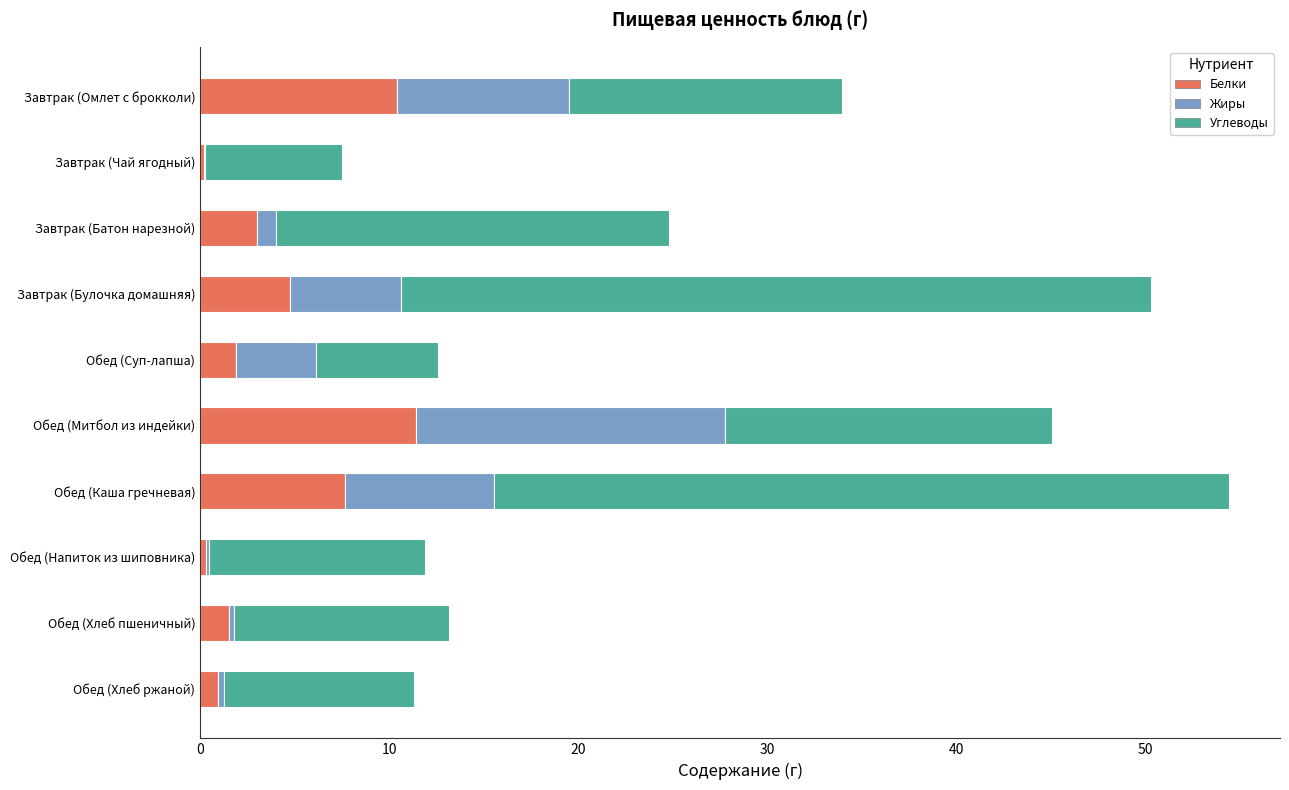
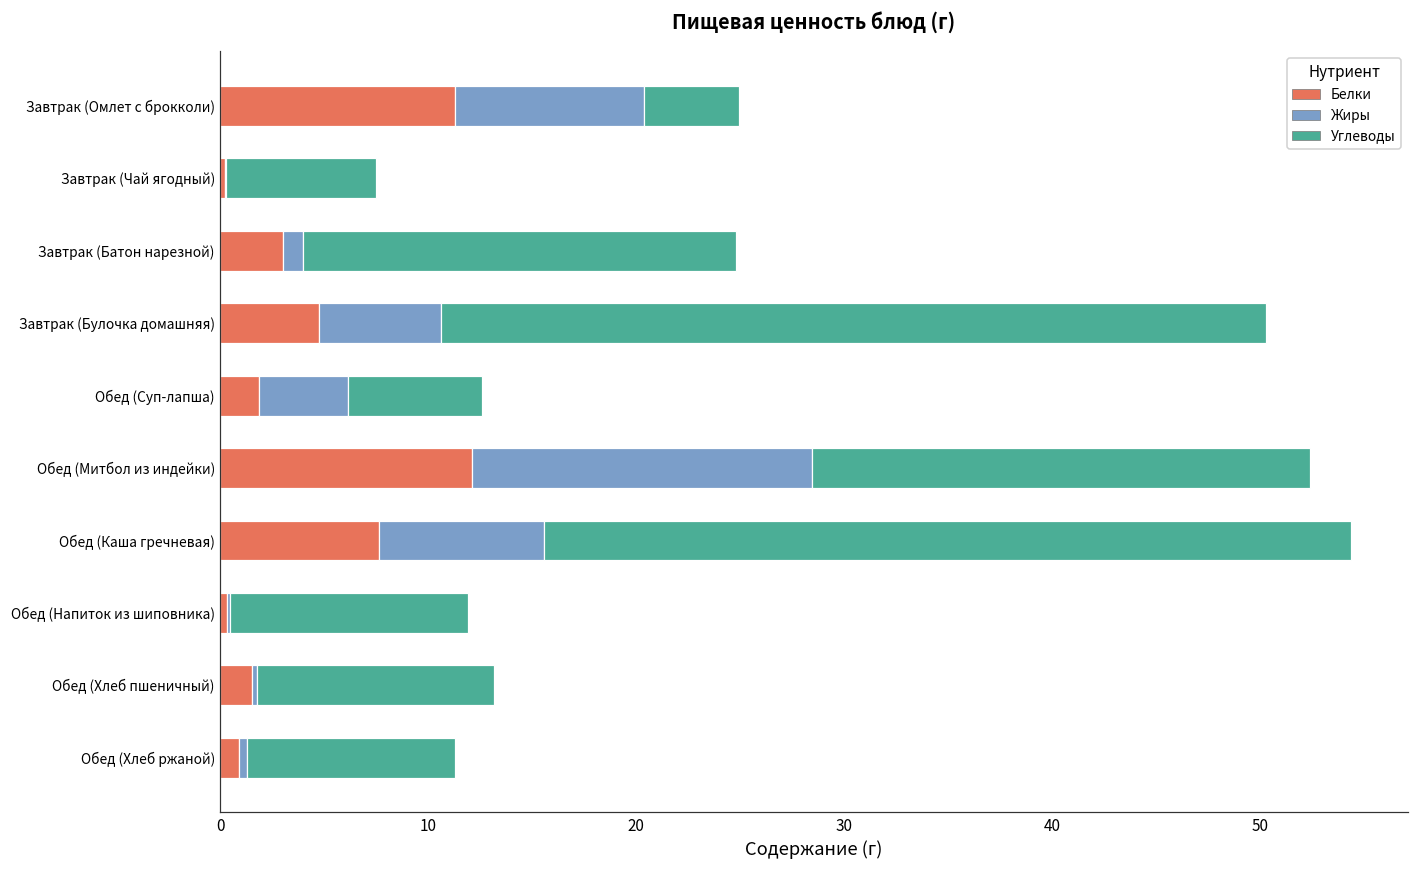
  {
    "Белки": {
-     "Завтрак (Омлет с брокколи)": 10.4,
+     "Завтрак (Омлет с брокколи)": 11.3,
      "Завтрак (Чай ягодный)": 0.2,
      "Завтрак (Батон нарезной)": 3.0,
      "Завтрак (Булочка домашняя)": 4.7,
      "Обед (Суп-лапша)": 1.9,
-     "Обед (Митбол из индейки)": 11.4,
+     "Обед (Митбол из индейки)": 12.1,
      "Обед (Каша гречневая)": 7.6,
      "Обед (Напиток из шиповника)": 0.3,
      "Обед (Хлеб пшеничный)": 1.5,
      "Обед (Хлеб ржаной)": 0.9
    },
    "Жиры": {
      "Завтрак (Омлет с брокколи)": 9.1,
      "Завтрак (Батон нарезной)": 1.0,
      "Завтрак (Булочка домашняя)": 5.9,
      "Обед (Суп-лапша)": 4.3,
      "Обед (Митбол из индейки)": 16.4,
      "Обед (Каша гречневая)": 7.9,
      "Обед (Напиток из шиповника)": 0.1,
      "Обед (Хлеб пшеничный)": 0.3,
      "Обед (Хлеб ржаной)": 0.4
    },
    "Углеводы": {
-     "Завтрак (Омлет с брокколи)": 14.5,
+     "Завтрак (Омлет с брокколи)": 4.6,
      "Завтрак (Чай ягодный)": 7.2,
      "Завтрак (Батон нарезной)": 20.8,
      "Завтрак (Булочка домашняя)": 39.7,
      "Обед (Суп-лапша)": 6.4,
-     "Обед (Митбол из индейки)": 17.3,
+     "Обед (Митбол из индейки)": 23.9,
      "Обед (Каша гречневая)": 38.9,
      "Обед (Напиток из шиповника)": 11.5,
      "Обед (Хлеб пшеничный)": 11.4,
      "Обед (Хлеб ржаной)": 10.0
    }
  }
